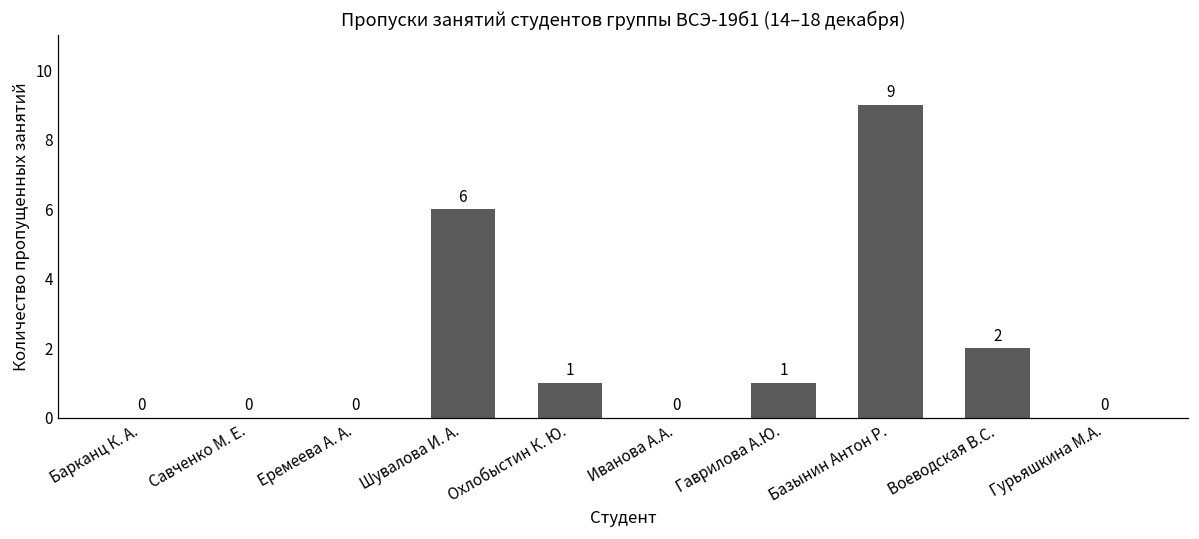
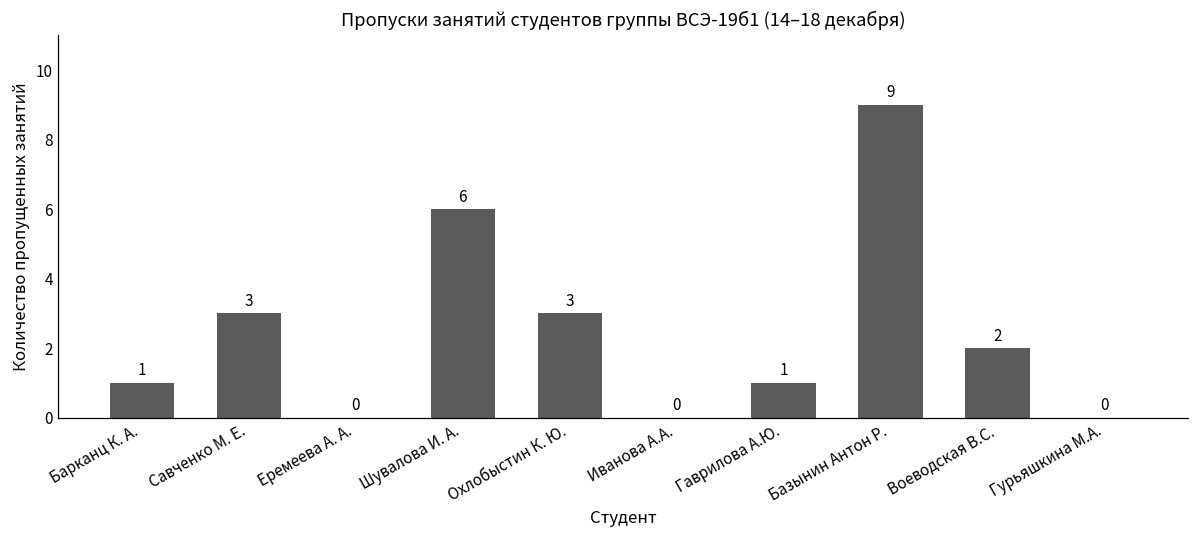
  {
-   "Барканц К. А.": 0,
-   "Савченко М. Е.": 0,
+   "Барканц К. А.": 1,
+   "Савченко М. Е.": 3,
    "Еремеева А. А.": 0,
    "Шувалова И. А.": 6,
-   "Охлобыстин К. Ю.": 1,
+   "Охлобыстин К. Ю.": 3,
    "Иванова А.А.": 0,
    "Гаврилова А.Ю.": 1,
    "Базынин Антон Р.": 9,
    "Воеводская В.С.": 2,
    "Гурьяшкина М.А.": 0
  }
